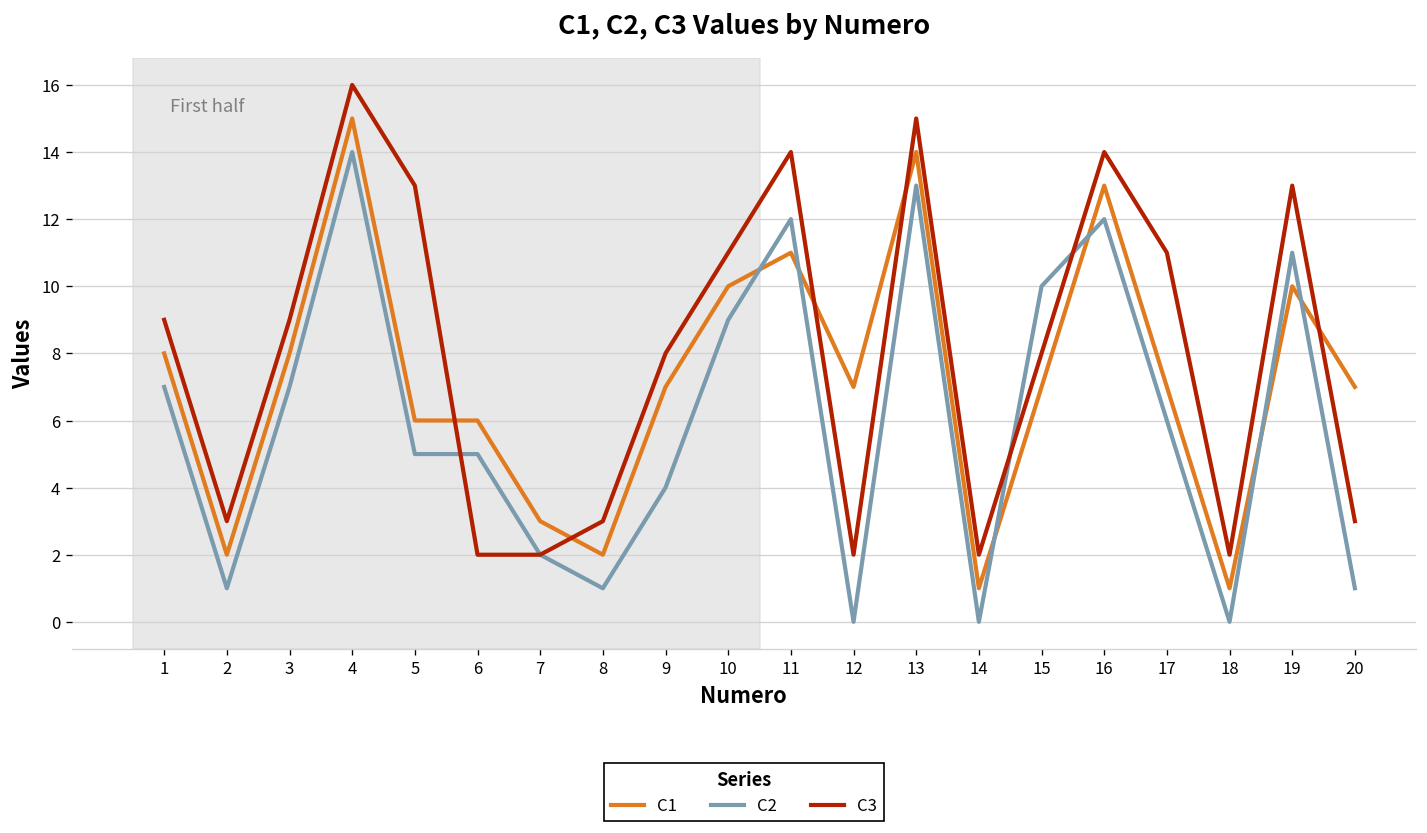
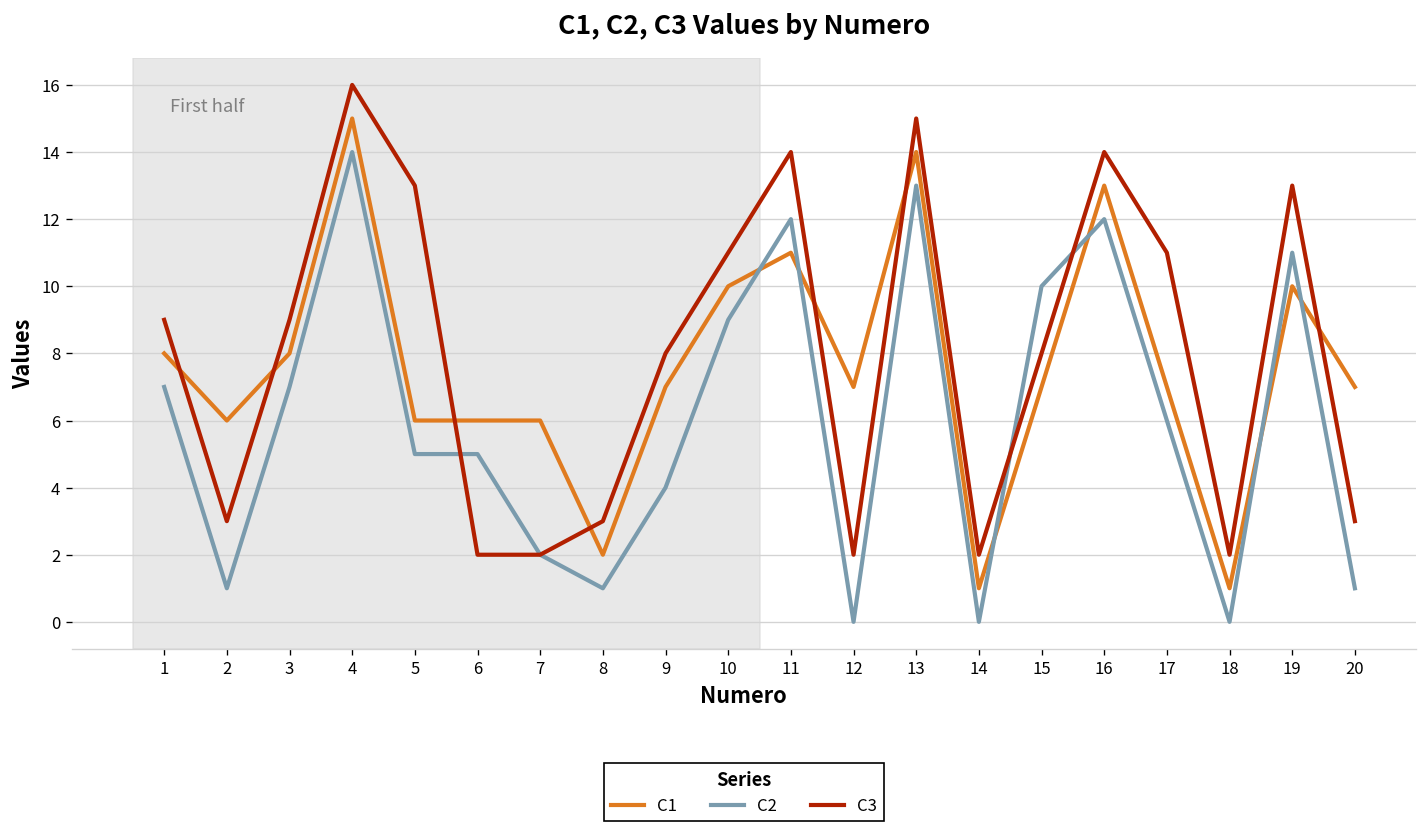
  {
    "C1": {
      "1": 8,
-     "2": 2,
+     "2": 6,
      "3": 8,
      "4": 15,
      "5": 6,
      "6": 6,
-     "7": 3,
+     "7": 6,
      "8": 2,
      "9": 7,
      "10": 10,
      "11": 11,
      "12": 7,
      "13": 14,
      "14": 1,
      "15": 7,
      "16": 13,
      "17": 7,
      "18": 1,
      "19": 10,
      "20": 7
    },
    "C2": {
      "1": 7,
      "2": 1,
      "3": 7,
      "4": 14,
      "5": 5,
      "6": 5,
      "8": 1,
      "9": 4,
      "10": 9,
      "11": 12,
      "12": 0,
      "13": 13,
      "14": 0,
      "15": 10,
      "16": 12,
      "17": 6,
      "18": 0,
      "19": 11,
      "20": 1
    },
    "C3": {
      "1": 9,
      "2": 3,
      "3": 9,
      "4": 16,
      "5": 13,
      "6": 2,
      "8": 3,
      "9": 8,
      "10": 11,
      "11": 14,
      "12": 2,
      "13": 15,
      "14": 2,
      "15": 8,
      "16": 14,
      "17": 11,
      "18": 2,
      "19": 13,
      "20": 3
    }
  }
